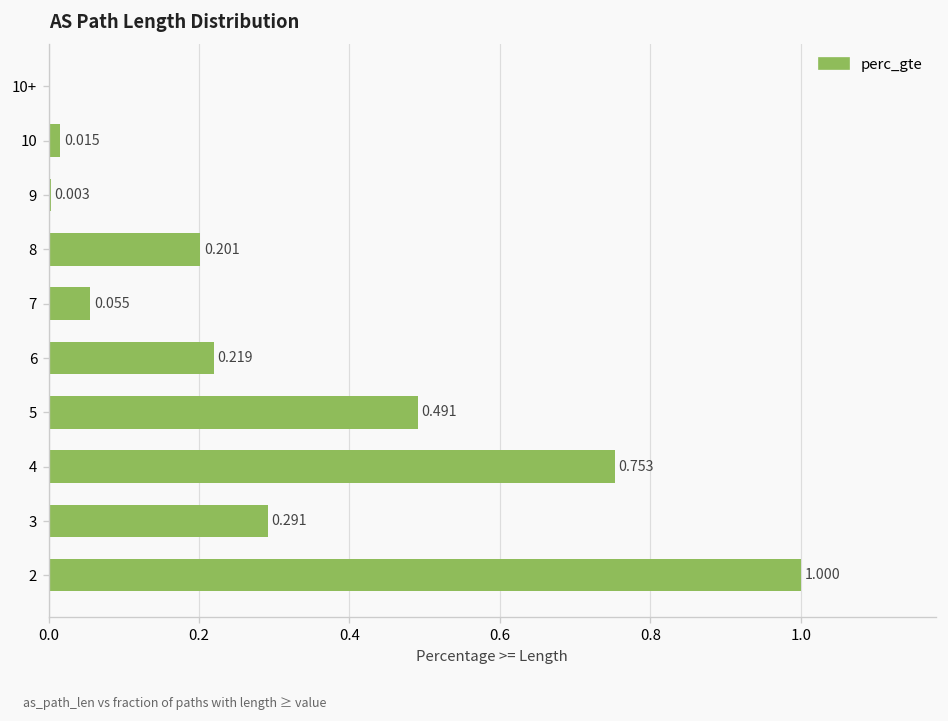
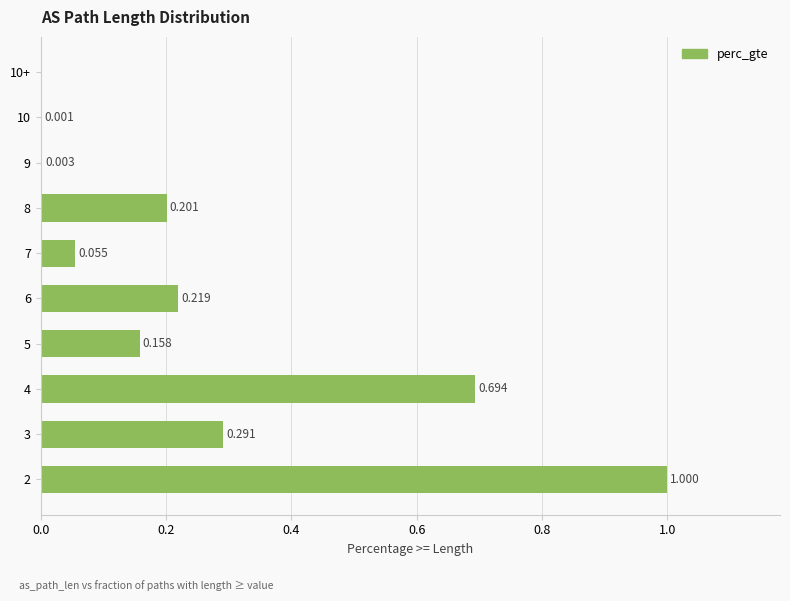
  {
-   "10": 0.015,
+   "10": 0.001,
    "9": 0.003,
    "8": 0.201,
    "7": 0.055,
    "6": 0.219,
-   "5": 0.491,
-   "4": 0.753,
+   "5": 0.158,
+   "4": 0.694,
    "3": 0.291,
    "2": 1.000
  }
